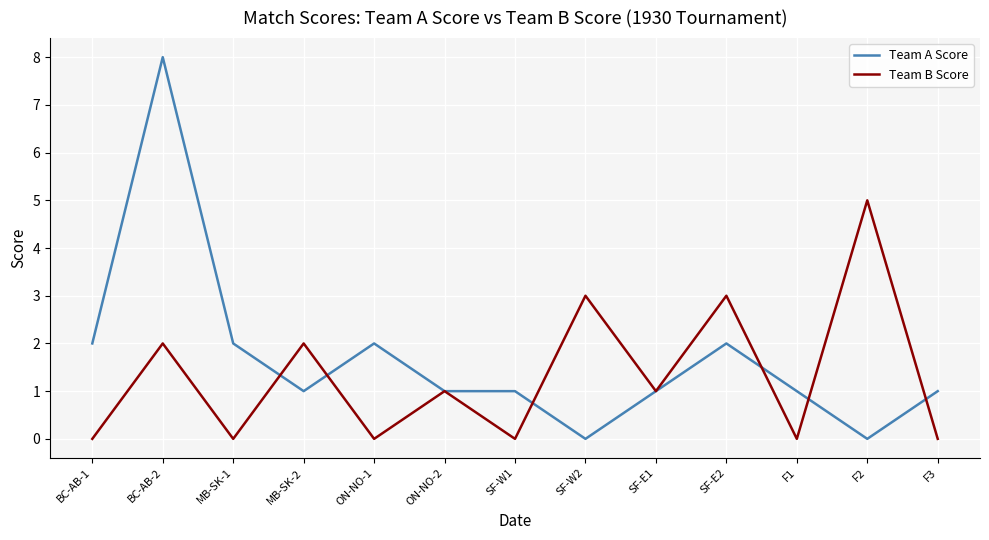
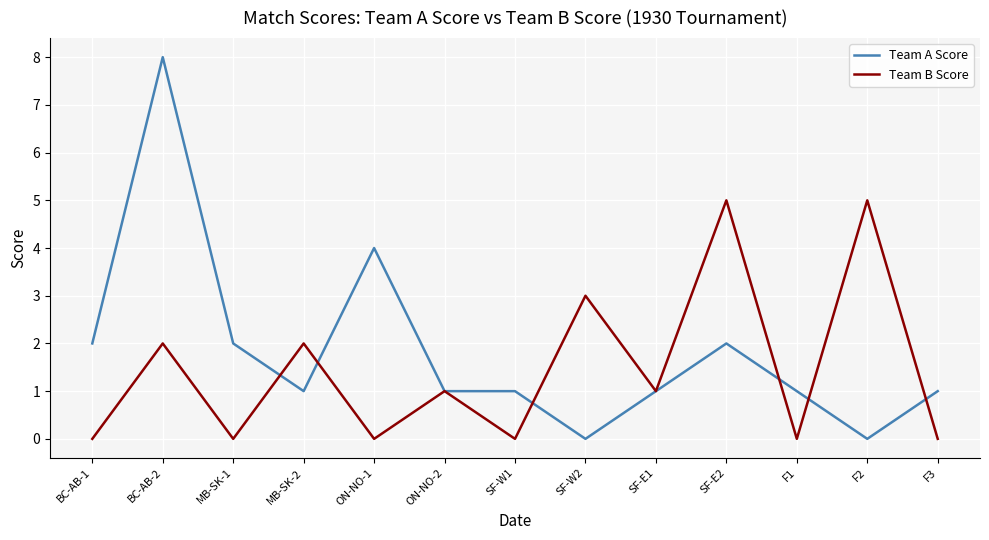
  {
    "Team A Score": {
      "BC-AB-1": 2,
      "BC-AB-2": 8,
      "MB-SK-1": 2,
      "MB-SK-2": 1,
-     "ON-NO-1": 2,
+     "ON-NO-1": 4,
      "SF-W1": 1,
      "SF-W2": 0,
      "SF-E2": 2,
      "F1": 1,
      "F2": 0,
      "F3": 1
    },
    "Team B Score": {
      "BC-AB-1": 0,
      "BC-AB-2": 2,
      "MB-SK-1": 0,
      "MB-SK-2": 2,
      "ON-NO-1": 0,
      "SF-W1": 0,
      "SF-W2": 3,
-     "SF-E2": 3,
+     "SF-E2": 5,
      "F1": 0,
      "F2": 5,
      "F3": 0
    }
  }
